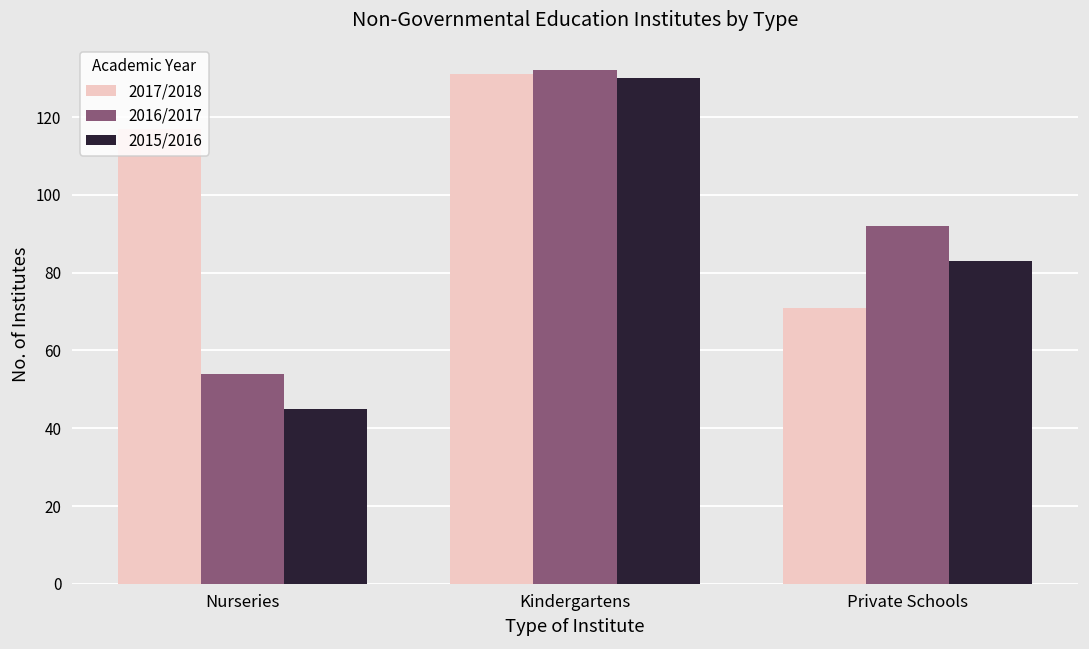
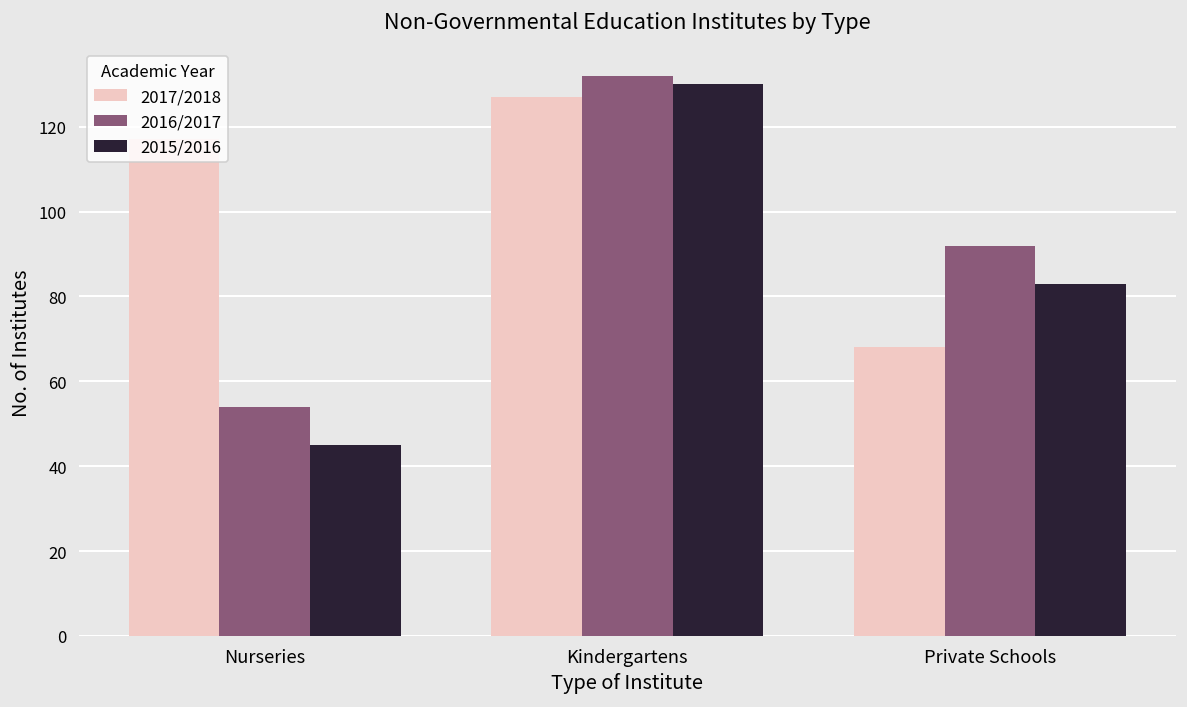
  {
    "2017/2018": {
-     "Kindergartens": 131,
-     "Private Schools": 71
+     "Kindergartens": 127,
+     "Private Schools": 68
    },
    "2016/2017": {
      "Nurseries": 54,
      "Kindergartens": 132,
      "Private Schools": 92
    },
    "2015/2016": {
      "Nurseries": 45,
      "Kindergartens": 130,
      "Private Schools": 83
    }
  }
